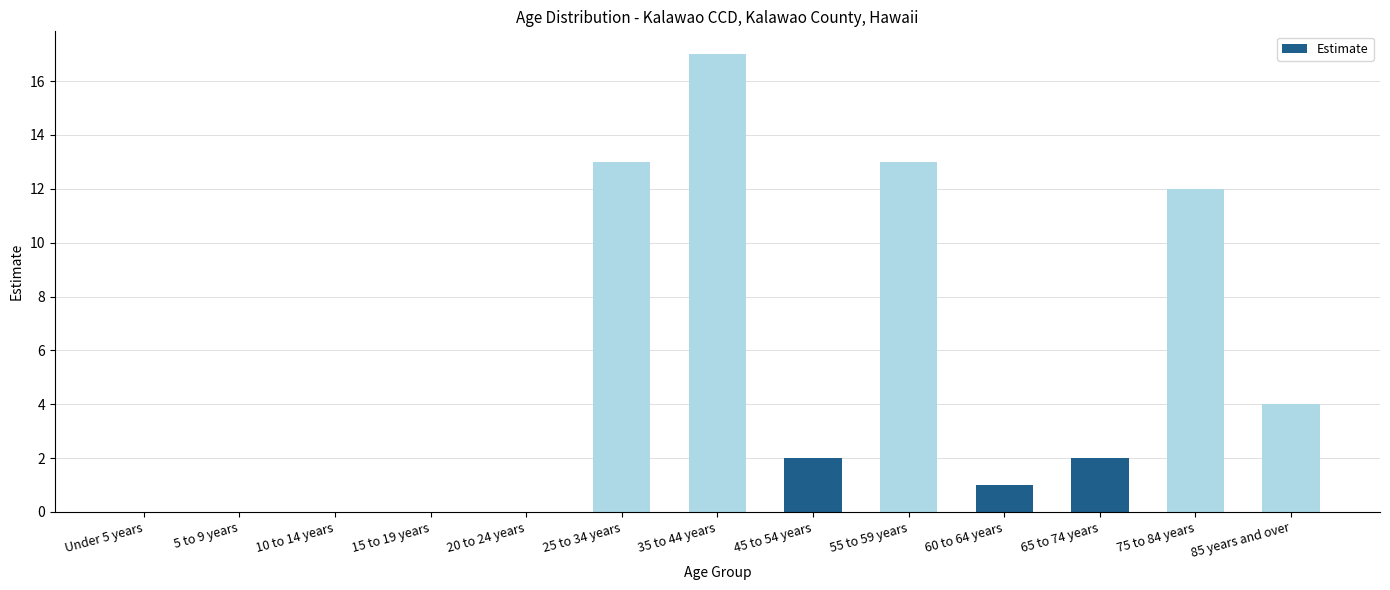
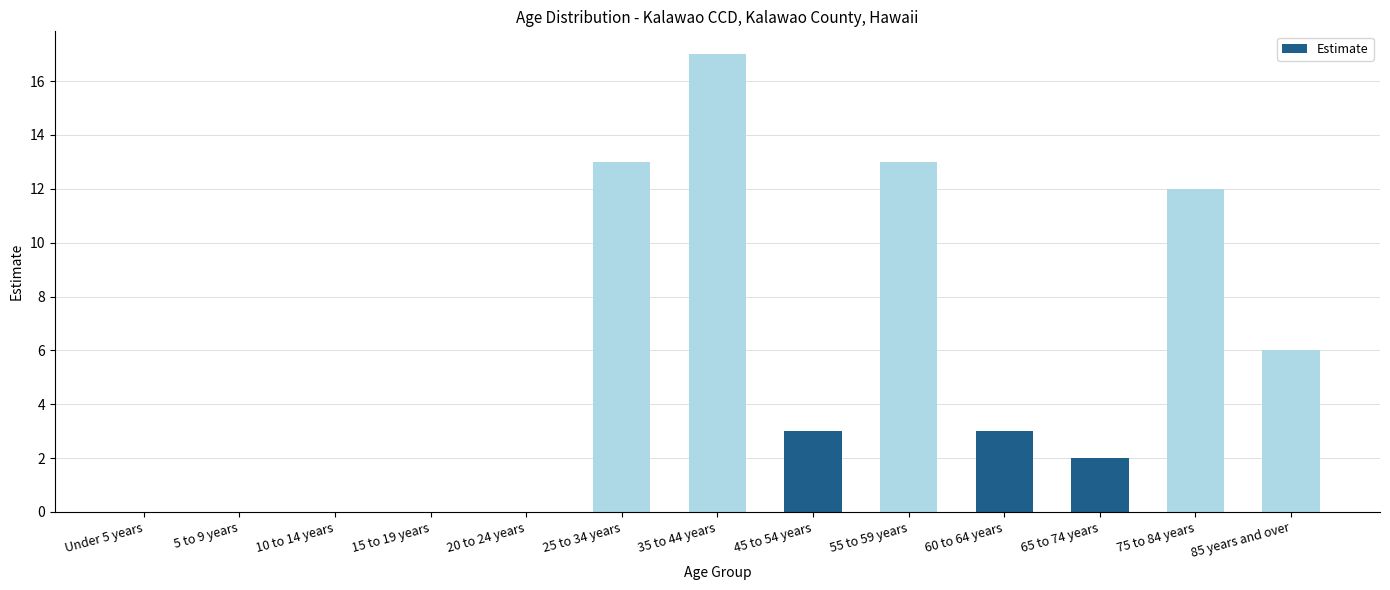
  {
    "Under 5 years": 0,
    "5 to 9 years": 0,
    "10 to 14 years": 0,
    "15 to 19 years": 0,
    "20 to 24 years": 0,
    "25 to 34 years": 13,
    "35 to 44 years": 17,
-   "45 to 54 years": 2,
+   "45 to 54 years": 3,
    "55 to 59 years": 13,
-   "60 to 64 years": 1,
+   "60 to 64 years": 3,
    "65 to 74 years": 2,
    "75 to 84 years": 12,
-   "85 years and over": 4
+   "85 years and over": 6
  }
